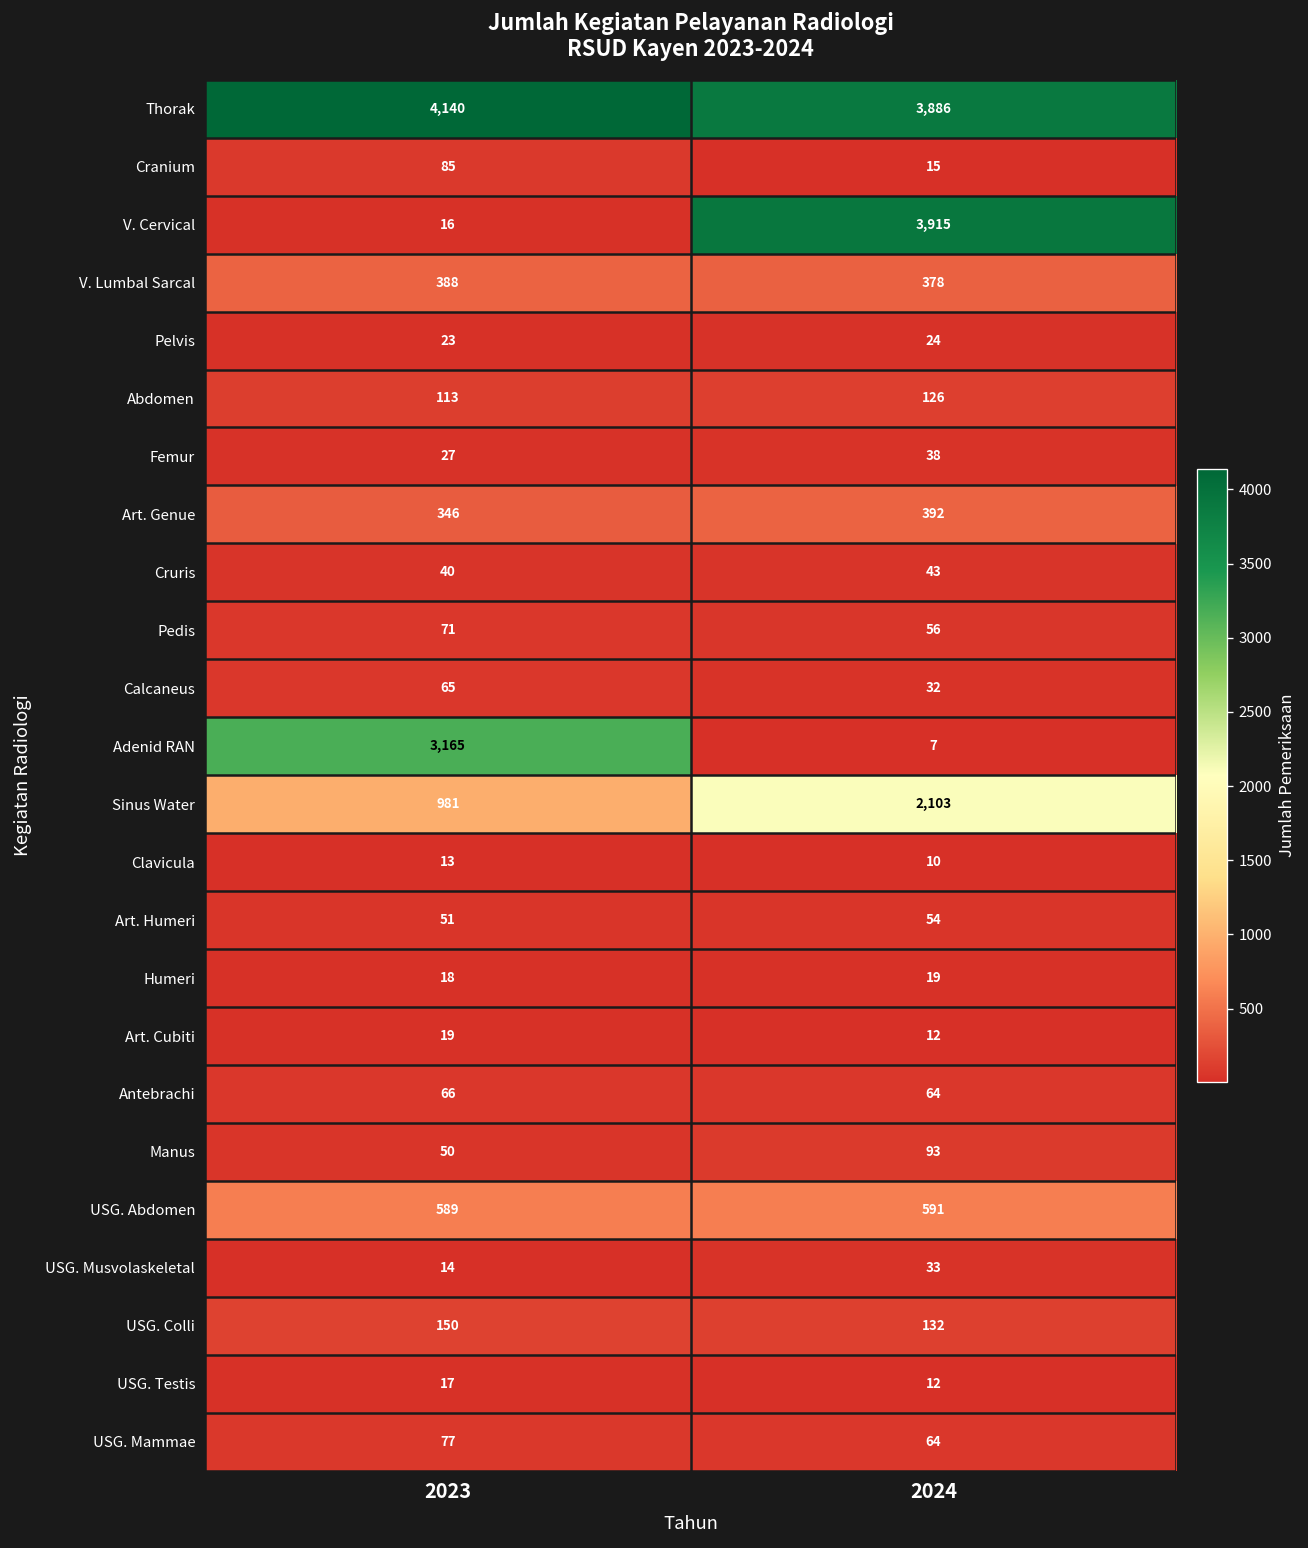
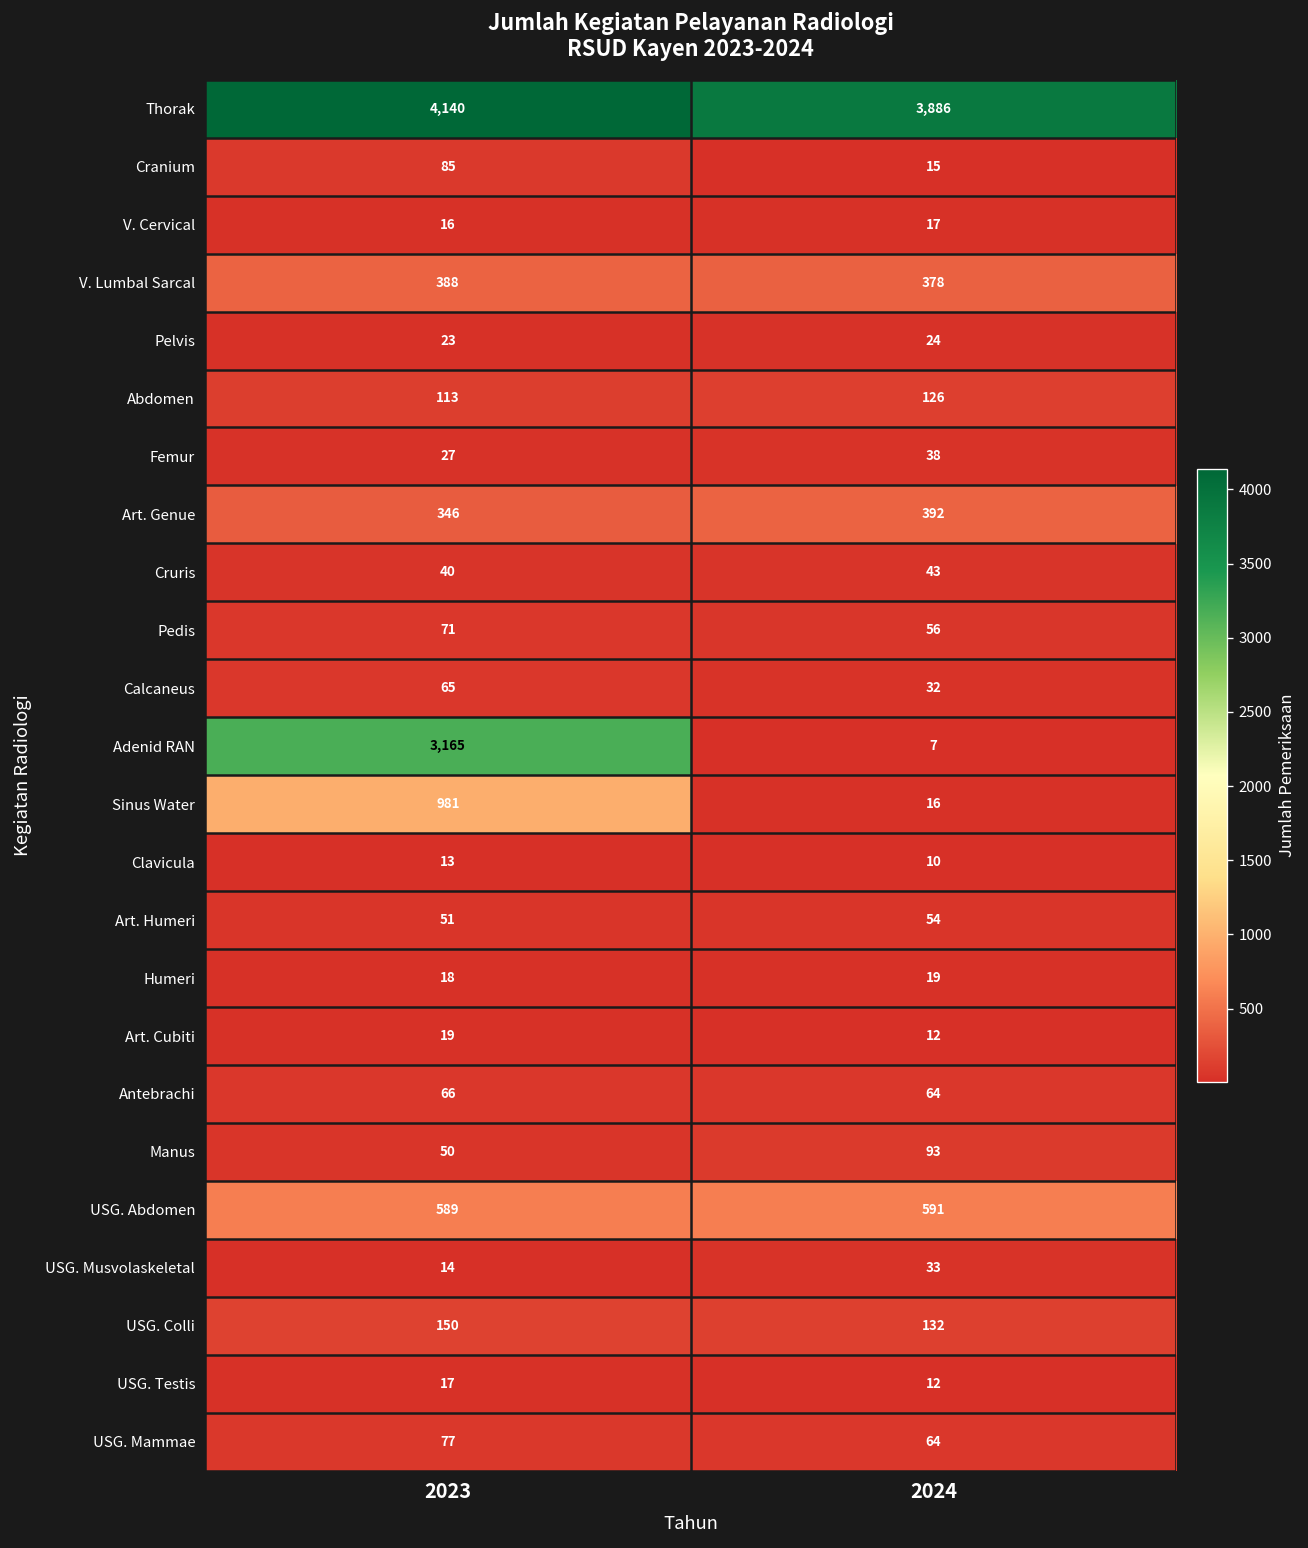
  {
    "Thorak": {
      "2023": "4,140",
      "2024": "3,886"
    },
    "Cranium": {
      "2023": "85",
      "2024": "15"
    },
    "V. Cervical": {
      "2023": "16",
-     "2024": "3,915"
+     "2024": "17"
    },
    "V. Lumbal Sarcal": {
      "2023": "388",
      "2024": "378"
    },
    "Pelvis": {
      "2023": "23",
      "2024": "24"
    },
    "Abdomen": {
      "2023": "113",
      "2024": "126"
    },
    "Femur": {
      "2023": "27",
      "2024": "38"
    },
    "Art. Genue": {
      "2023": "346",
      "2024": "392"
    },
    "Cruris": {
      "2023": "40",
      "2024": "43"
    },
    "Pedis": {
      "2023": "71",
      "2024": "56"
    },
    "Calcaneus": {
      "2023": "65",
      "2024": "32"
    },
    "Adenid RAN": {
      "2023": "3,165",
      "2024": "7"
    },
    "Sinus Water": {
      "2023": "981",
-     "2024": "2,103"
+     "2024": "16"
    },
    "Clavicula": {
      "2023": "13",
      "2024": "10"
    },
    "Art. Humeri": {
      "2023": "51",
      "2024": "54"
    },
    "Humeri": {
      "2023": "18",
      "2024": "19"
    },
    "Art. Cubiti": {
      "2023": "19",
      "2024": "12"
    },
    "Antebrachi": {
      "2023": "66",
      "2024": "64"
    },
    "Manus": {
      "2023": "50",
      "2024": "93"
    },
    "USG. Abdomen": {
      "2023": "589",
      "2024": "591"
    },
    "USG. Musvolaskeletal": {
      "2023": "14",
      "2024": "33"
    },
    "USG. Colli": {
      "2023": "150",
      "2024": "132"
    },
    "USG. Testis": {
      "2023": "17",
      "2024": "12"
    },
    "USG. Mammae": {
      "2023": "77",
      "2024": "64"
    }
  }
